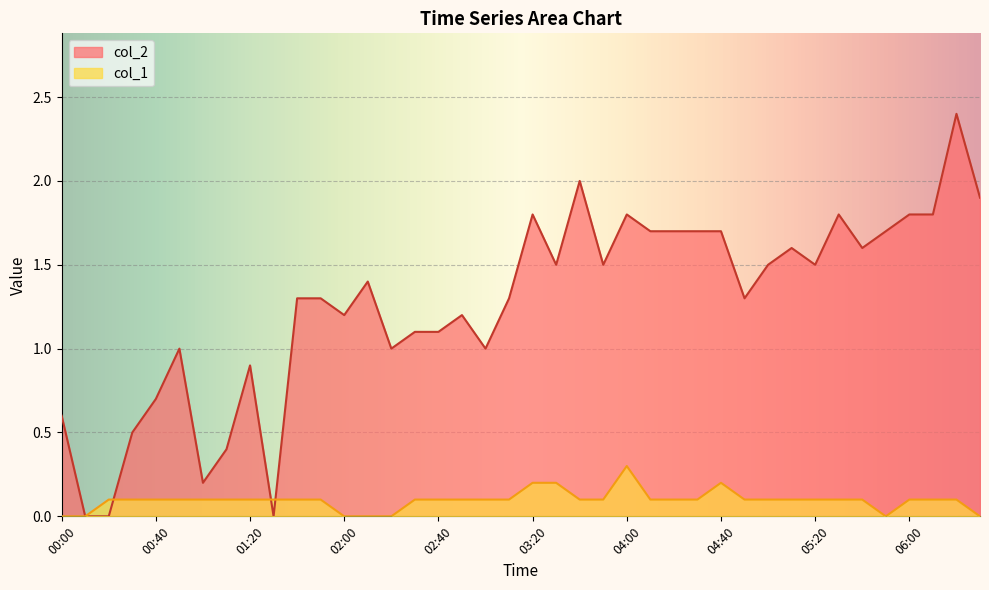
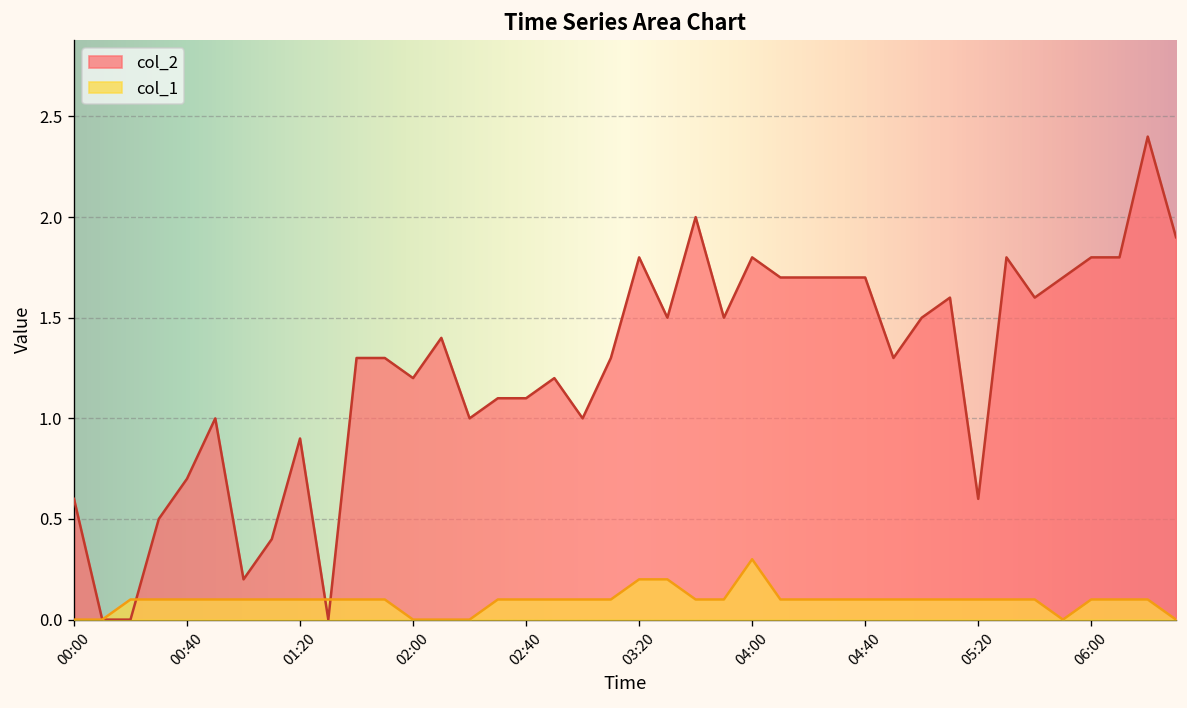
  {
    "col_2": {
      "00:00": 0.6,
      "00:40": 0.7,
      "01:20": 0.9,
      "02:00": 1.2,
      "02:40": 1.1,
      "03:20": 1.8,
      "04:00": 1.8,
      "04:40": 1.7,
-     "05:20": 1.5,
+     "05:20": 0.6,
      "06:00": 1.8
    },
    "col_1": {
      "00:00": 0.0,
      "00:40": 0.1,
      "01:20": 0.1,
      "02:00": 0.0,
      "02:40": 0.1,
      "03:20": 0.2,
      "04:00": 0.3,
-     "04:40": 0.2,
+     "04:40": 0.1,
      "05:20": 0.1,
      "06:00": 0.1
    }
  }
